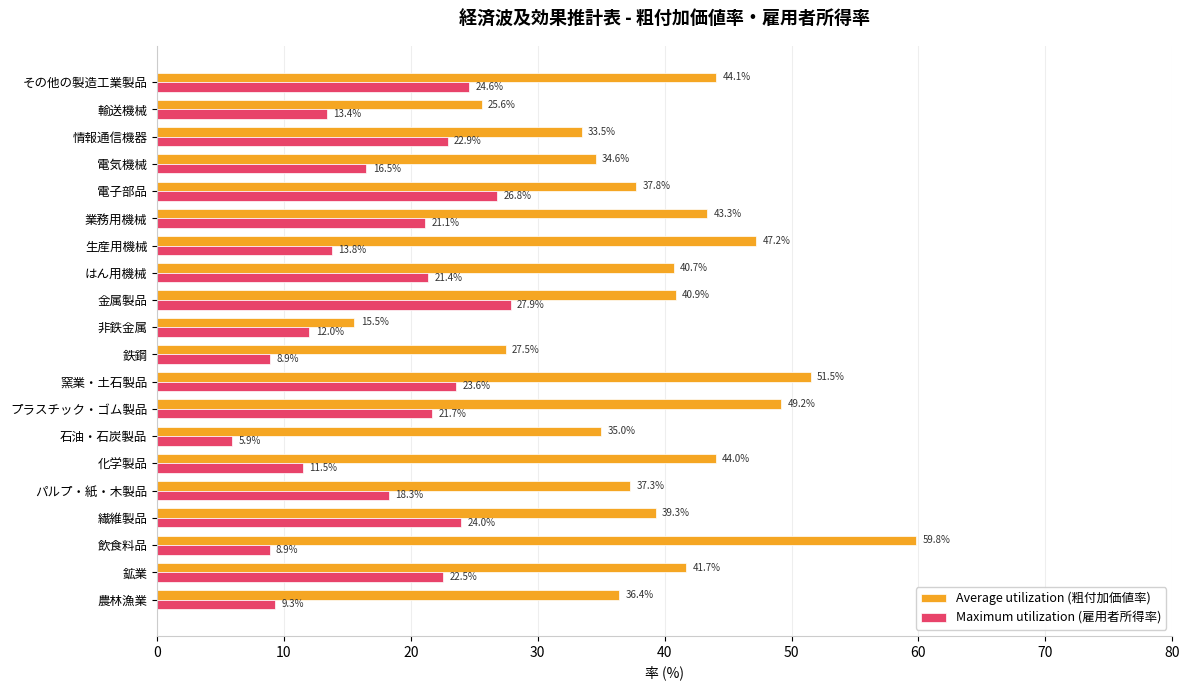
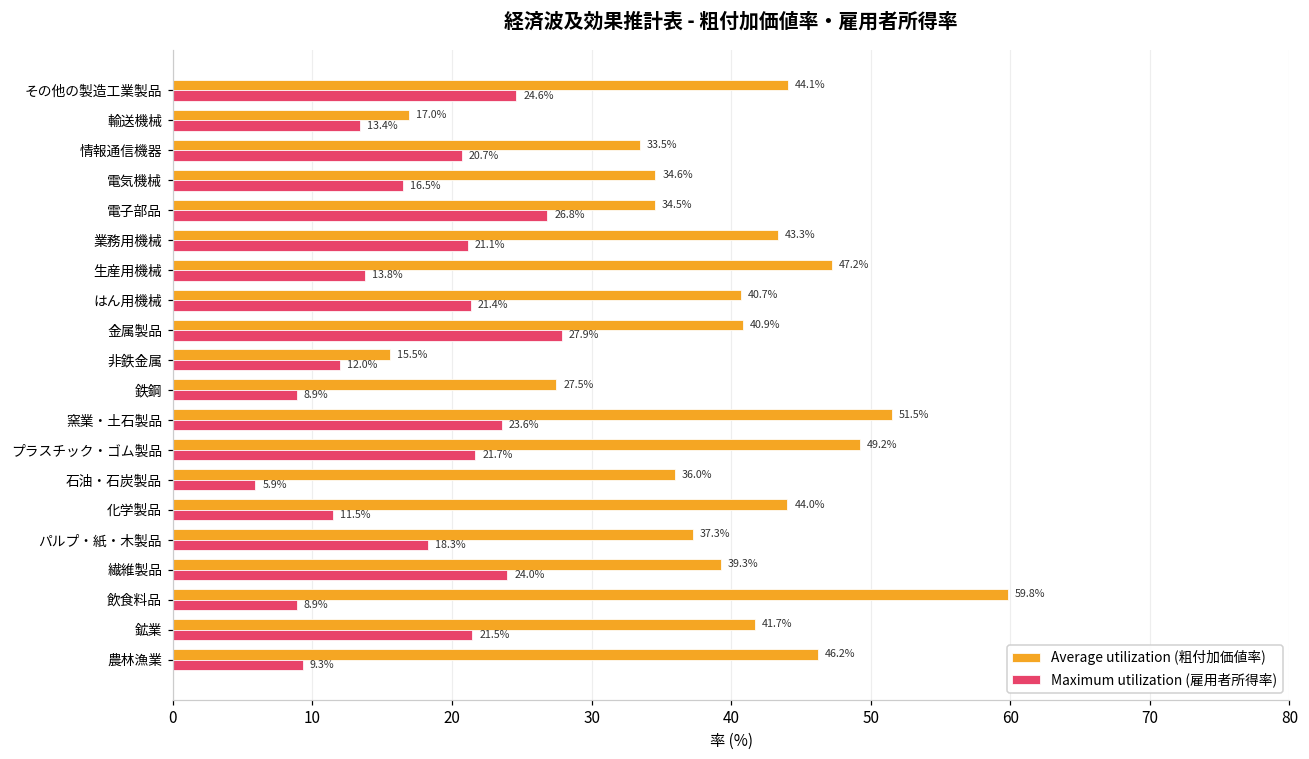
  {
    "Average utilization (粗付加価値率)": {
      "その他の製造工業製品": "44.1%",
-     "輸送機械": "25.6%",
+     "輸送機械": "17.0%",
      "情報通信機器": "33.5%",
      "電気機械": "34.6%",
-     "電子部品": "37.8%",
+     "電子部品": "34.5%",
      "業務用機械": "43.3%",
      "生産用機械": "47.2%",
      "はん用機械": "40.7%",
      "金属製品": "40.9%",
      "非鉄金属": "15.5%",
      "鉄鋼": "27.5%",
      "窯業・土石製品": "51.5%",
      "プラスチック・ゴム製品": "49.2%",
-     "石油・石炭製品": "35.0%",
+     "石油・石炭製品": "36.0%",
      "化学製品": "44.0%",
      "パルプ・紙・木製品": "37.3%",
      "繊維製品": "39.3%",
      "飲食料品": "59.8%",
      "鉱業": "41.7%",
-     "農林漁業": "36.4%"
+     "農林漁業": "46.2%"
    },
    "Maximum utilization (雇用者所得率)": {
      "その他の製造工業製品": "24.6%",
      "輸送機械": "13.4%",
-     "情報通信機器": "22.9%",
+     "情報通信機器": "20.7%",
      "電気機械": "16.5%",
      "電子部品": "26.8%",
      "業務用機械": "21.1%",
      "生産用機械": "13.8%",
      "はん用機械": "21.4%",
      "金属製品": "27.9%",
      "非鉄金属": "12.0%",
      "鉄鋼": "8.9%",
      "窯業・土石製品": "23.6%",
      "プラスチック・ゴム製品": "21.7%",
      "石油・石炭製品": "5.9%",
      "化学製品": "11.5%",
      "パルプ・紙・木製品": "18.3%",
      "繊維製品": "24.0%",
      "飲食料品": "8.9%",
-     "鉱業": "22.5%",
+     "鉱業": "21.5%",
      "農林漁業": "9.3%"
    }
  }
